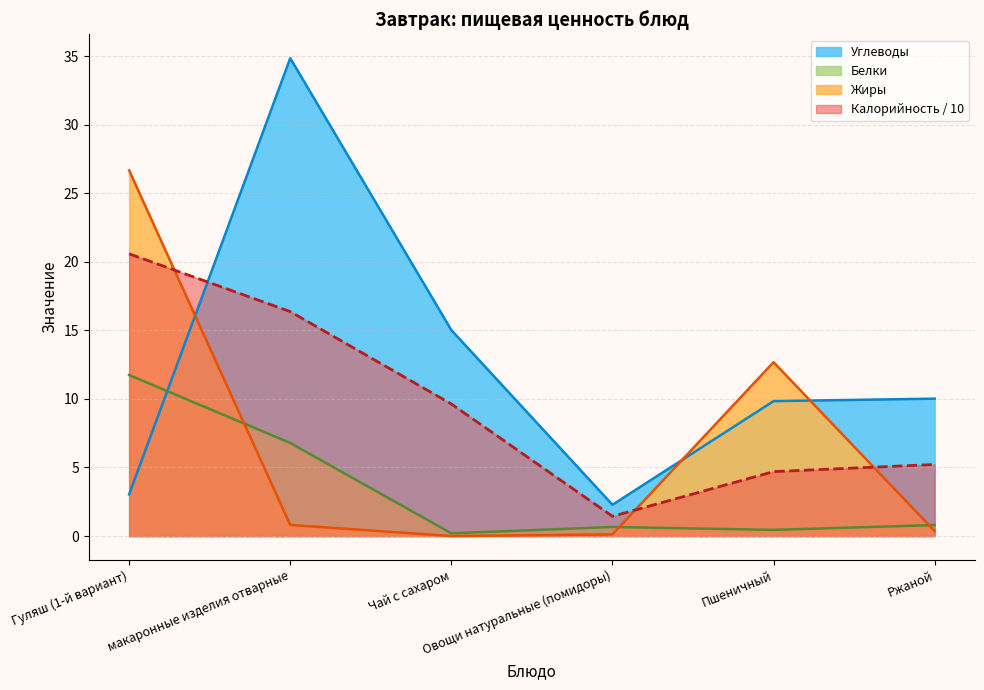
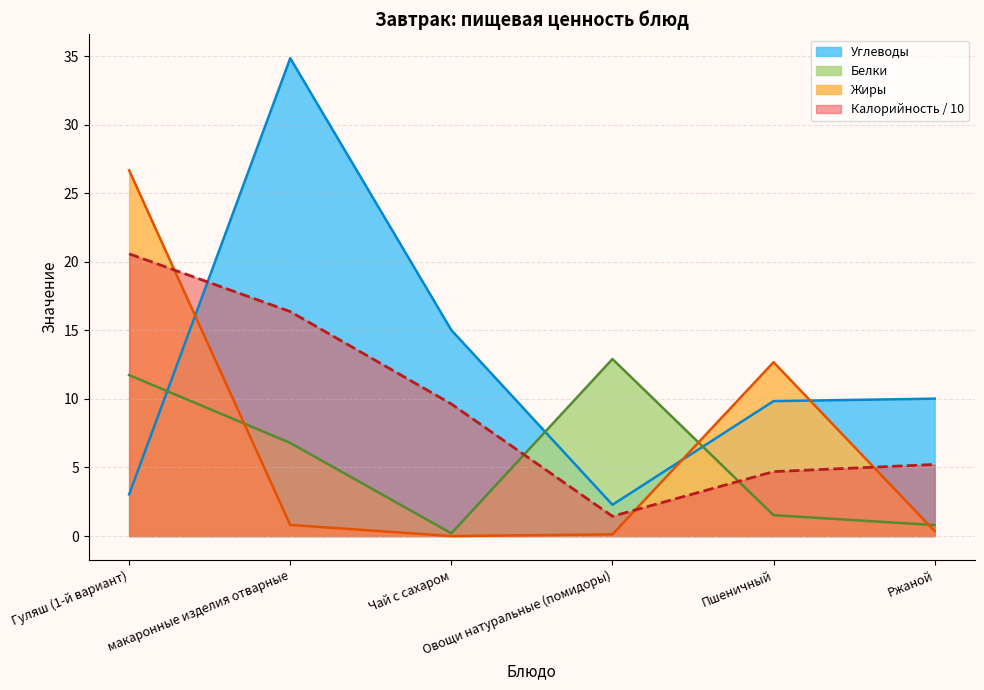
  {
    "Углеводы": {
      "Гуляш (1-й вариант)": 3.0,
      "макаронные изделия отварные": 34.9,
      "Чай с сахаром": 15.0,
      "Овощи натуральные (помидоры)": 2.3,
      "Пшеничный": 9.8,
      "Ржаной": 10.0
    },
    "Белки": {
      "Гуляш (1-й вариант)": 11.7,
      "макаронные изделия отварные": 6.8,
      "Чай с сахаром": 0.2,
-     "Овощи натуральные (помидоры)": 0.7,
-     "Пшеничный": 0.5,
+     "Овощи натуральные (помидоры)": 12.9,
+     "Пшеничный": 1.5,
      "Ржаной": 0.8
    },
    "Жиры": {
      "Гуляш (1-й вариант)": 26.7,
      "макаронные изделия отварные": 0.8,
      "Чай с сахаром": 0.0,
      "Овощи натуральные (помидоры)": 0.1,
      "Пшеничный": 12.7,
      "Ржаной": 0.4
    },
    "Калорийность / 10": {
      "Гуляш (1-й вариант)": 20.6,
      "макаронные изделия отварные": 16.4,
      "Чай с сахаром": 9.6,
      "Овощи натуральные (помидоры)": 1.4,
      "Пшеничный": 4.7,
      "Ржаной": 5.2
    }
  }
